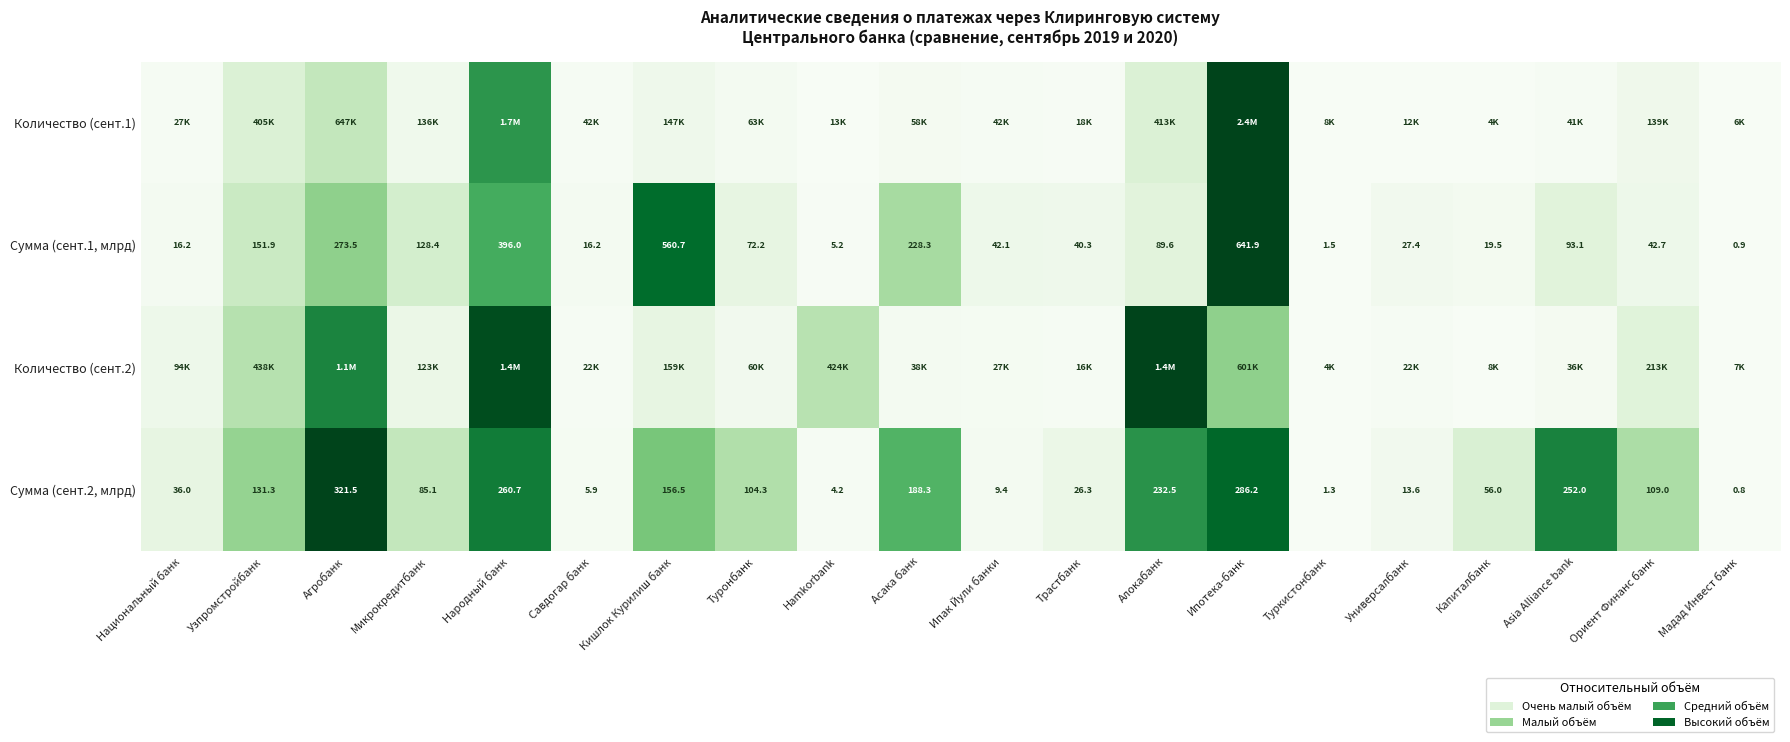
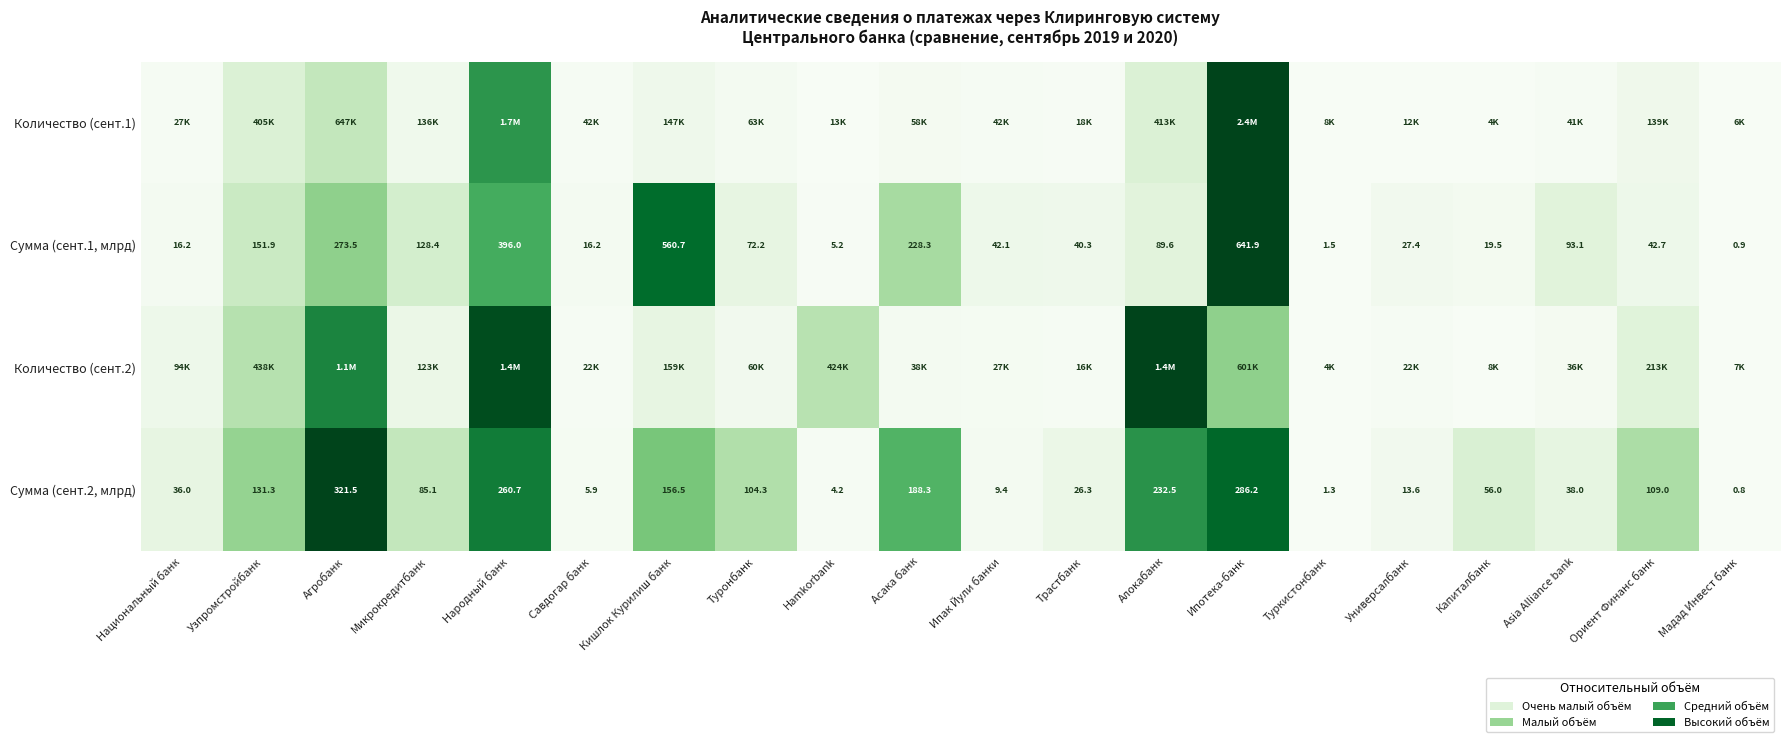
  {
    "Количество (сент.1)": {
      "Национальный банк": "27K",
      "Узпромстройбанк": "405K",
      "Агробанк": "647K",
      "Микрокредитбанк": "136K",
      "Народный банк": "1.7M",
      "Савдогар банк": "42K",
      "Кишлок Курилиш банк": "147K",
      "Туронбанк": "63K",
      "Hamkorbank": "13K",
      "Асака банк": "58K",
      "Ипак Йули банки": "42K",
      "Трастбанк": "18K",
      "Алокабанк": "413K",
      "Ипотека-банк": "2.4M",
      "Туркистонбанк": "8K",
      "Универсалбанк": "12K",
      "Капиталбанк": "4K",
      "Asia Alliance bank": "41K",
      "Ориент Финанс банк": "139K",
      "Мадад Инвест банк": "6K"
    },
    "Сумма (сент.1, млрд)": {
      "Национальный банк": "16.2",
      "Узпромстройбанк": "151.9",
      "Агробанк": "273.5",
      "Микрокредитбанк": "128.4",
      "Народный банк": "396.0",
      "Савдогар банк": "16.2",
      "Кишлок Курилиш банк": "560.7",
      "Туронбанк": "72.2",
      "Hamkorbank": "5.2",
      "Асака банк": "228.3",
      "Ипак Йули банки": "42.1",
      "Трастбанк": "40.3",
      "Алокабанк": "89.6",
      "Ипотека-банк": "641.9",
      "Туркистонбанк": "1.5",
      "Универсалбанк": "27.4",
      "Капиталбанк": "19.5",
      "Asia Alliance bank": "93.1",
      "Ориент Финанс банк": "42.7",
      "Мадад Инвест банк": "0.9"
    },
    "Количество (сент.2)": {
      "Национальный банк": "94K",
      "Узпромстройбанк": "438K",
      "Агробанк": "1.1M",
      "Микрокредитбанк": "123K",
      "Народный банк": "1.4M",
      "Савдогар банк": "22K",
      "Кишлок Курилиш банк": "159K",
      "Туронбанк": "60K",
      "Hamkorbank": "424K",
      "Асака банк": "38K",
      "Ипак Йули банки": "27K",
      "Трастбанк": "16K",
      "Алокабанк": "1.4M",
      "Ипотека-банк": "601K",
      "Туркистонбанк": "4K",
      "Универсалбанк": "22K",
      "Капиталбанк": "8K",
      "Asia Alliance bank": "36K",
      "Ориент Финанс банк": "213K",
      "Мадад Инвест банк": "7K"
    },
    "Сумма (сент.2, млрд)": {
      "Национальный банк": "36.0",
      "Узпромстройбанк": "131.3",
      "Агробанк": "321.5",
      "Микрокредитбанк": "85.1",
      "Народный банк": "260.7",
      "Савдогар банк": "5.9",
      "Кишлок Курилиш банк": "156.5",
      "Туронбанк": "104.3",
      "Hamkorbank": "4.2",
      "Асака банк": "188.3",
      "Ипак Йули банки": "9.4",
      "Трастбанк": "26.3",
      "Алокабанк": "232.5",
      "Ипотека-банк": "286.2",
      "Туркистонбанк": "1.3",
      "Универсалбанк": "13.6",
      "Капиталбанк": "56.0",
-     "Asia Alliance bank": "252.0",
+     "Asia Alliance bank": "38.0",
      "Ориент Финанс банк": "109.0",
      "Мадад Инвест банк": "0.8"
    }
  }
